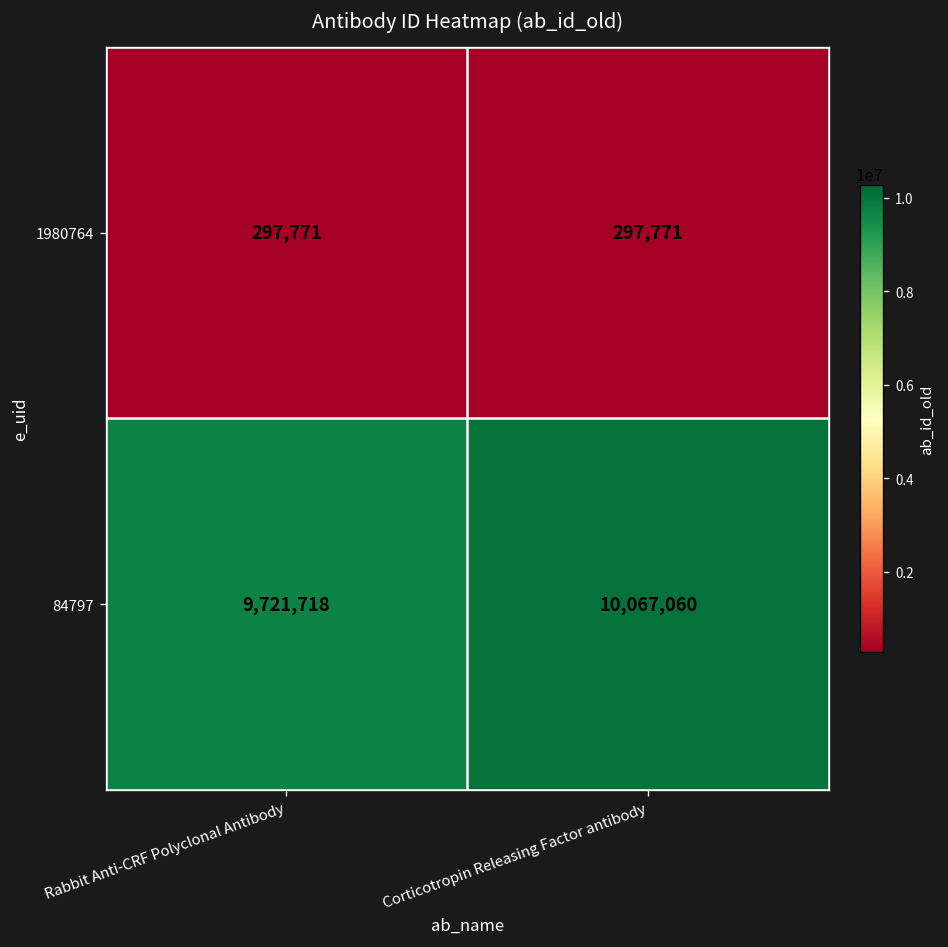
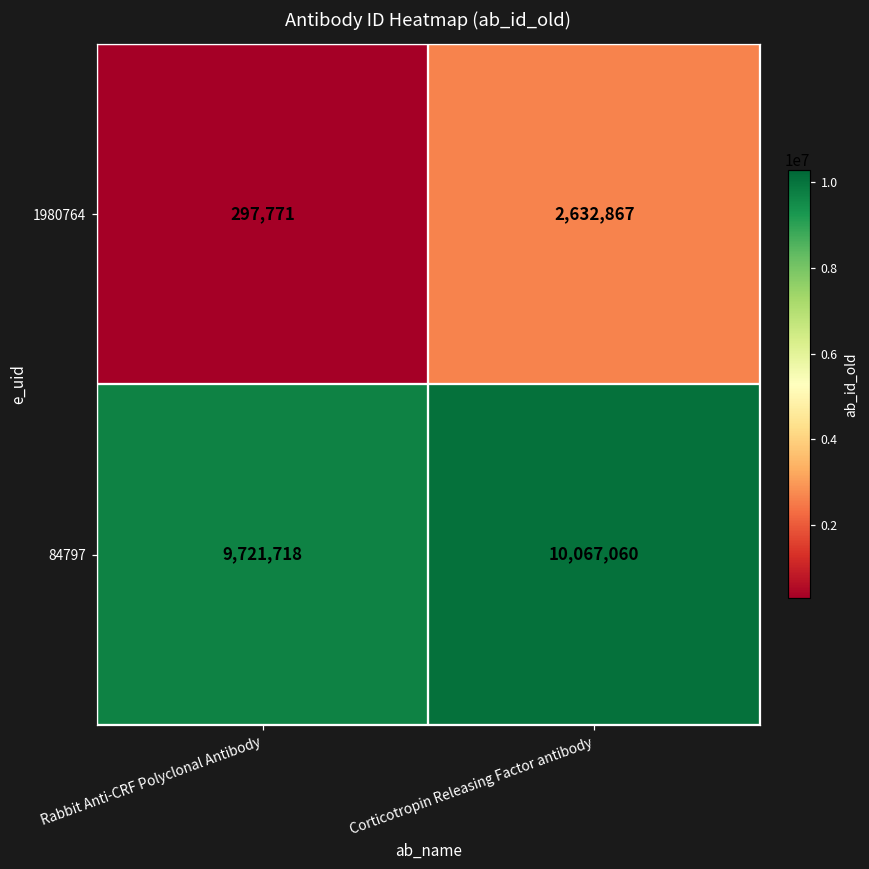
  {
    "1980764": {
      "Rabbit Anti-CRF Polyclonal Antibody": "297,771",
-     "Corticotropin Releasing Factor antibody": "297,771"
+     "Corticotropin Releasing Factor antibody": "2,632,867"
    },
    "84797": {
      "Rabbit Anti-CRF Polyclonal Antibody": "9,721,718",
      "Corticotropin Releasing Factor antibody": "10,067,060"
    }
  }
